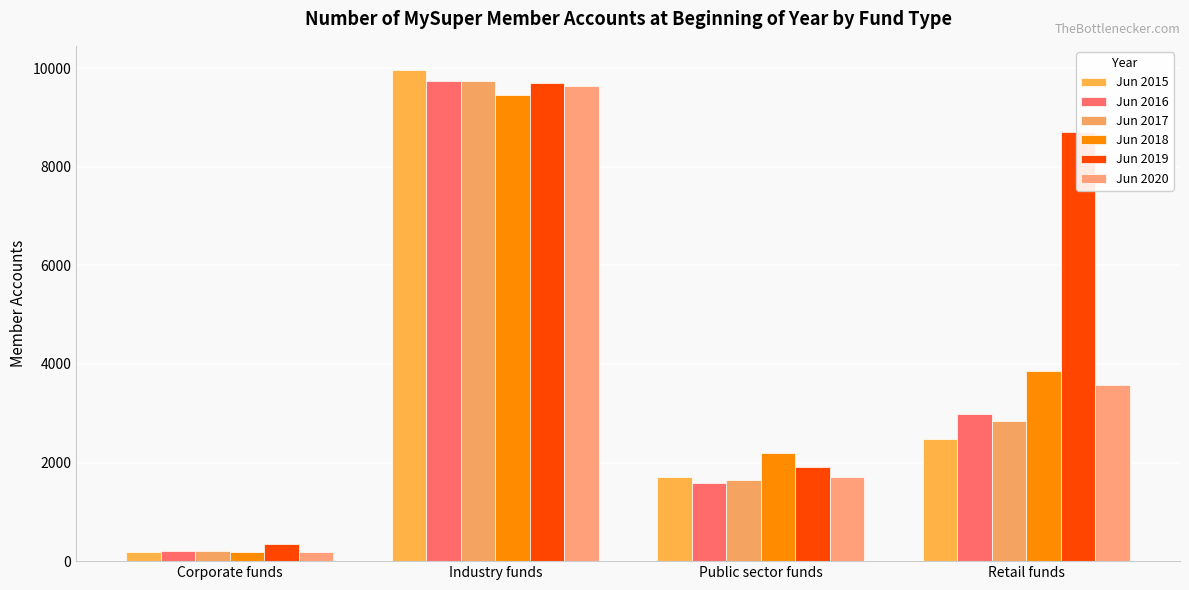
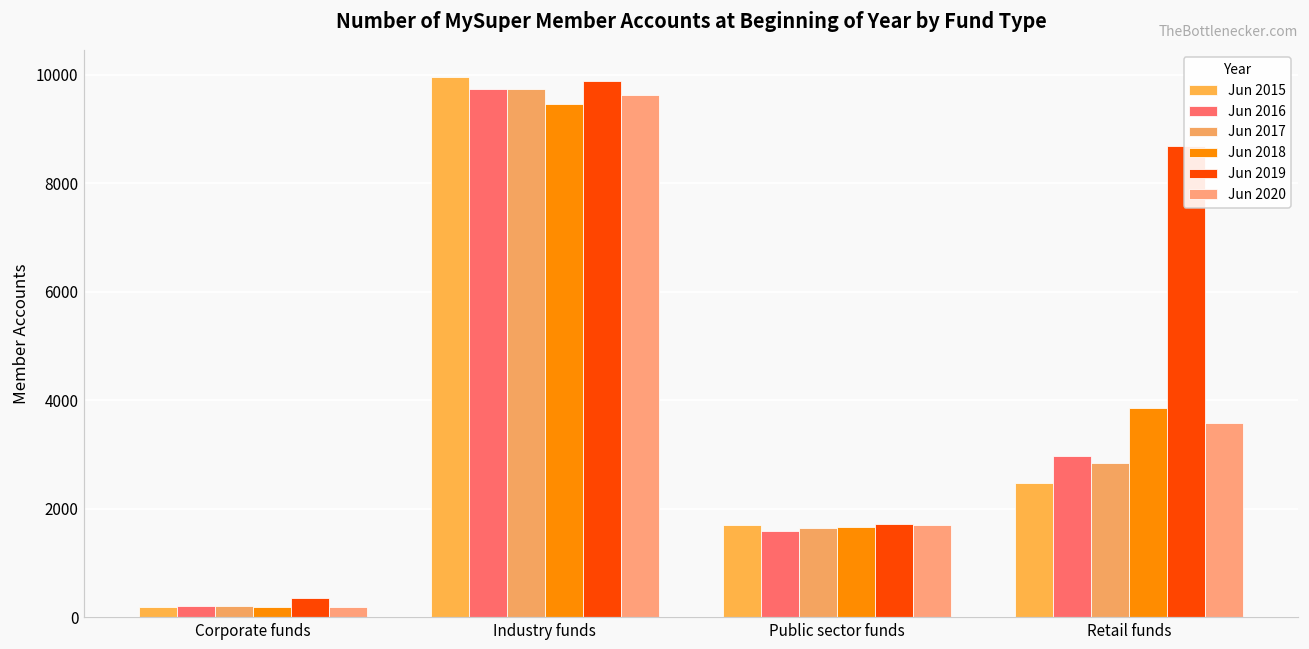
  {
    "Jun 2018": {
      "Corporate funds": 200,
      "Industry funds": 9500,
-     "Public sector funds": 2200,
+     "Public sector funds": 1700,
      "Retail funds": 3900
    },
    "Jun 2019": {
      "Corporate funds": 400,
-     "Industry funds": 9700,
-     "Public sector funds": 1900
+     "Industry funds": 9900,
+     "Public sector funds": 1700
    }
  }
